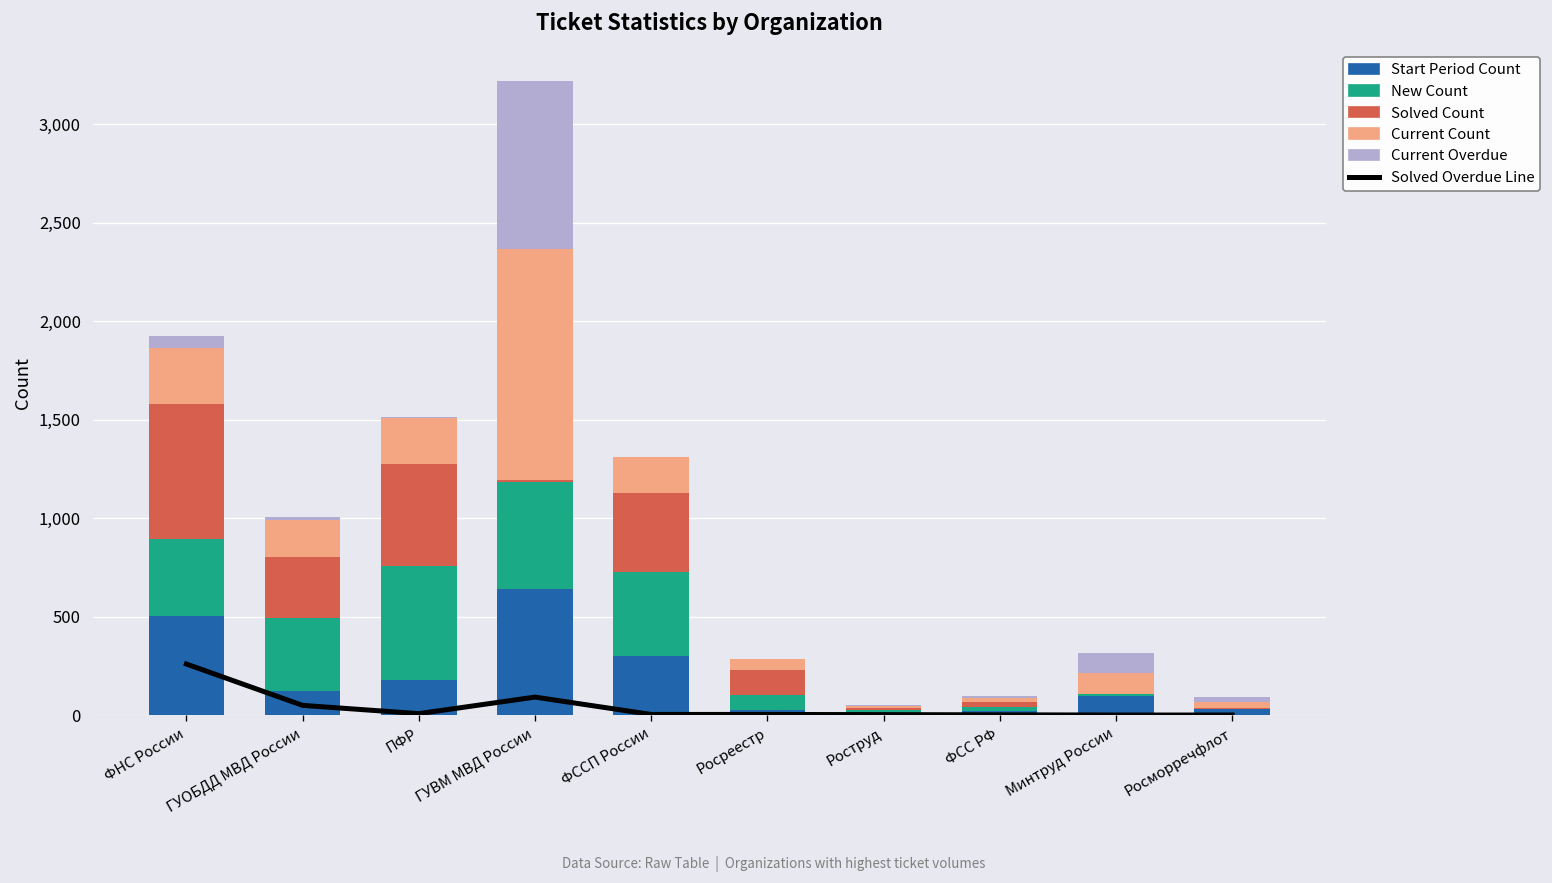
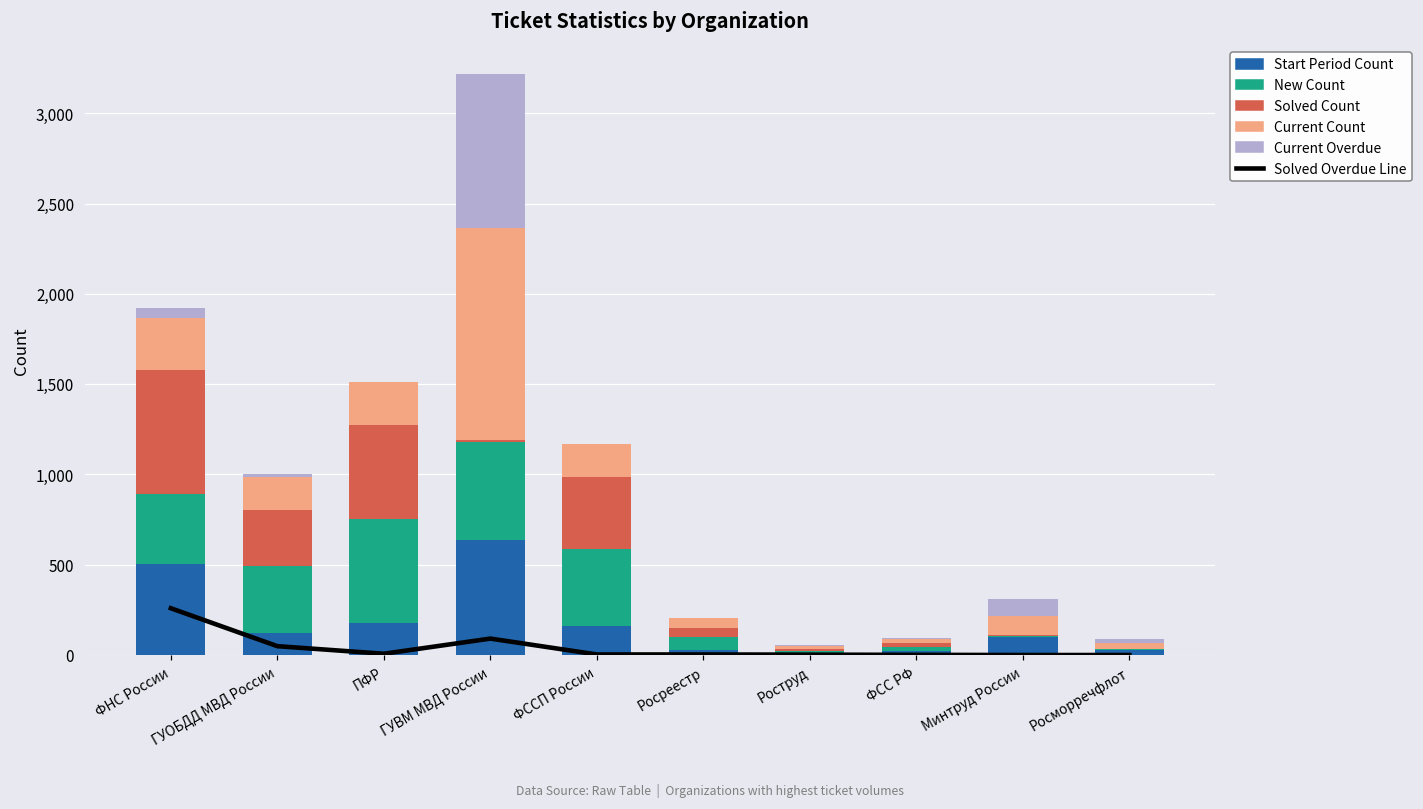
  {
    "Solved Overdue Line": {
      "ФНС России": "260",
      "ГУОБДД МВД России": "50",
      "ПФР": "10",
      "ГУВМ МВД России": "90",
      "ФССП России": "0",
      "Росреестр": "0",
      "Роструд": "0",
      "ФСС РФ": "0",
      "Минтруд России": "0",
      "Росморречфлот": "0"
    },
    "Start Period Count": {
      "ФНС России": "510",
      "ГУОБДД МВД России": "120",
      "ПФР": "180",
      "ГУВМ МВД России": "640",
-     "ФССП России": "300",
+     "ФССП России": "160",
      "Росреестр": "30",
      "ФСС РФ": "20",
      "Минтруд России": "100",
      "Росморречфлот": "30"
    },
    "New Count": {
      "ФНС России": "390",
      "ГУОБДД МВД России": "370",
      "ПФР": "580",
      "ГУВМ МВД России": "540",
      "ФССП России": "420",
      "Росреестр": "80",
      "Роструд": "20",
      "ФСС РФ": "20"
    },
    "Solved Count": {
      "ФНС России": "690",
      "ГУОБДД МВД России": "310",
      "ПФР": "520",
      "ФССП России": "400",
-     "Росреестр": "130",
+     "Росреестр": "50",
      "ФСС РФ": "20"
    },
    "Current Count": {
      "ФНС России": "290",
      "ГУОБДД МВД России": "190",
      "ПФР": "240",
      "ГУВМ МВД России": "1,170",
      "ФССП России": "190",
      "Росреестр": "50",
      "ФСС РФ": "20",
      "Минтруд России": "110",
      "Росморречфлот": "30"
    },
    "Current Overdue": {
      "ФНС России": "60",
      "ГУВМ МВД России": "850",
      "ФССП России": "0",
      "Росреестр": "0",
      "Минтруд России": "100",
      "Росморречфлот": "30"
    }
  }
